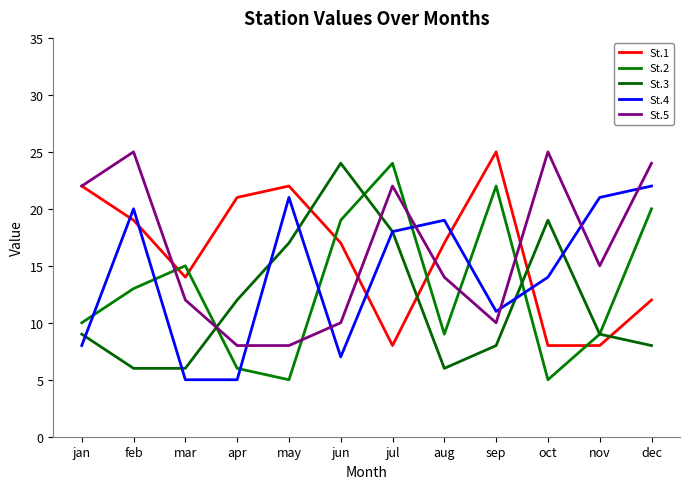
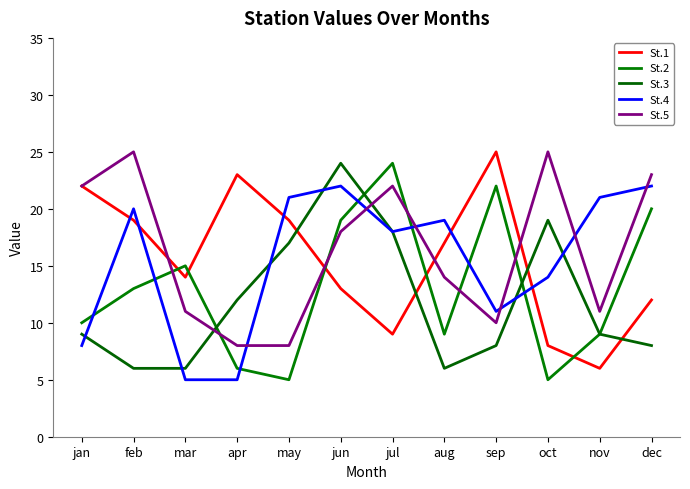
  {
    "St.1": {
      "feb": 19,
      "mar": 14,
-     "apr": 21,
-     "may": 22,
-     "jun": 17,
-     "jul": 8,
+     "apr": 23,
+     "may": 19,
+     "jun": 13,
+     "jul": 9,
      "aug": 17,
      "sep": 25,
      "oct": 8,
-     "nov": 8,
+     "nov": 6,
      "dec": 12
    },
    "St.4": {
      "jan": 8,
      "feb": 20,
      "mar": 5,
      "apr": 5,
      "may": 21,
-     "jun": 7,
+     "jun": 22,
      "aug": 19,
      "sep": 11,
      "oct": 14,
      "nov": 21,
      "dec": 22
    },
    "St.5": {
      "feb": 25,
-     "mar": 12,
+     "mar": 11,
      "apr": 8,
      "may": 8,
-     "jun": 10,
+     "jun": 18,
      "jul": 22,
      "aug": 14,
      "sep": 10,
      "oct": 25,
-     "nov": 15,
-     "dec": 24
+     "nov": 11,
+     "dec": 23
    }
  }
